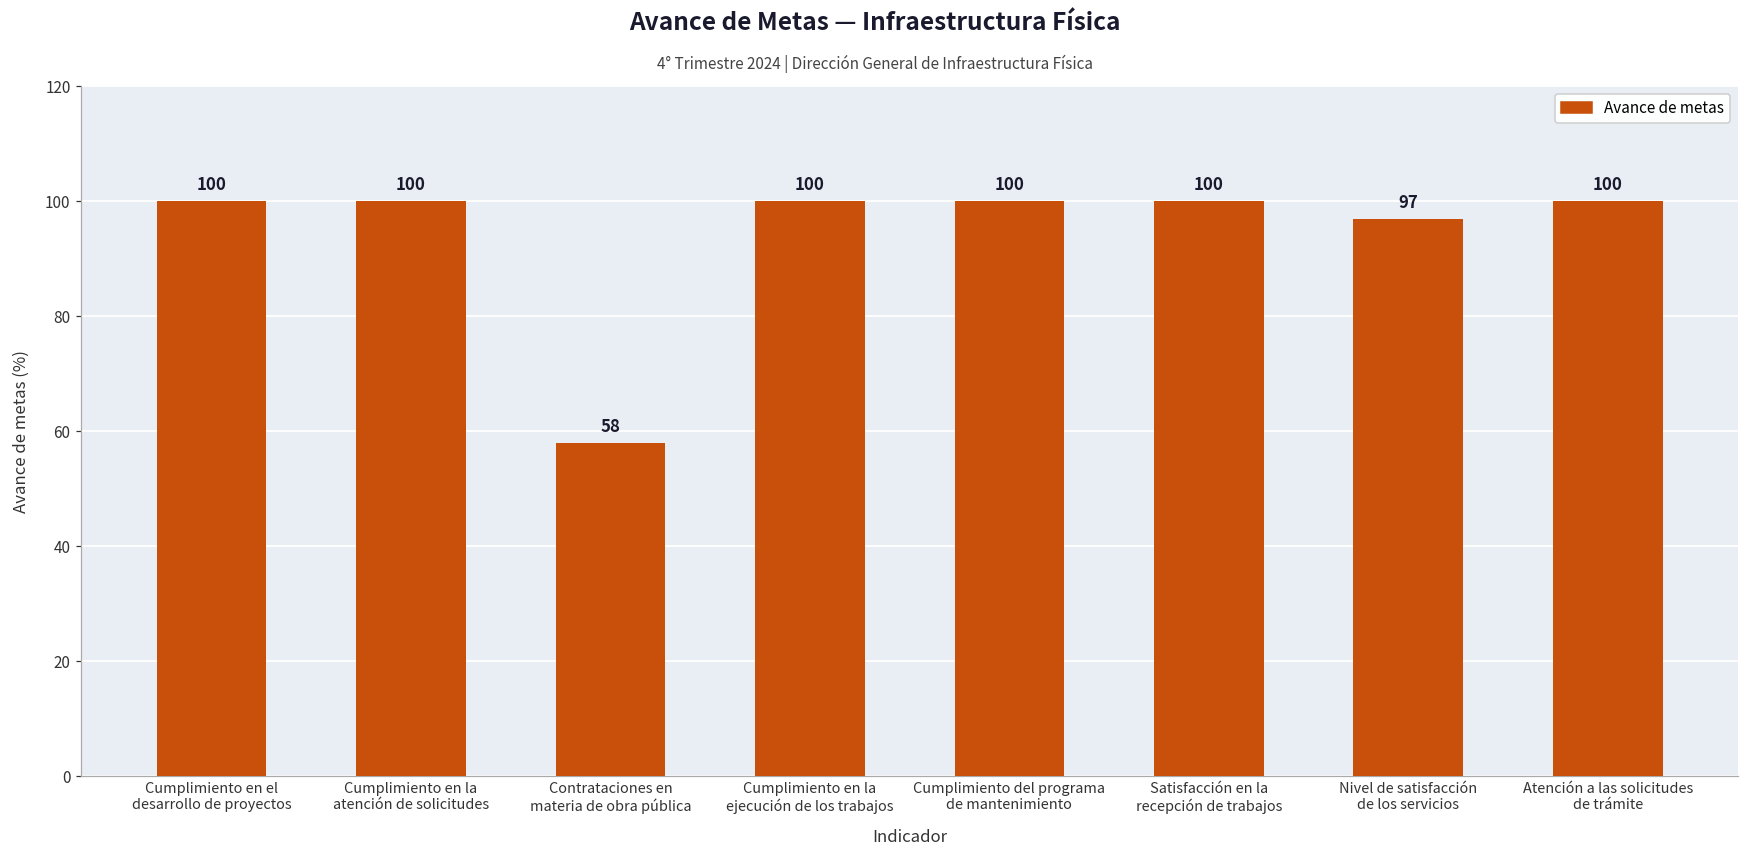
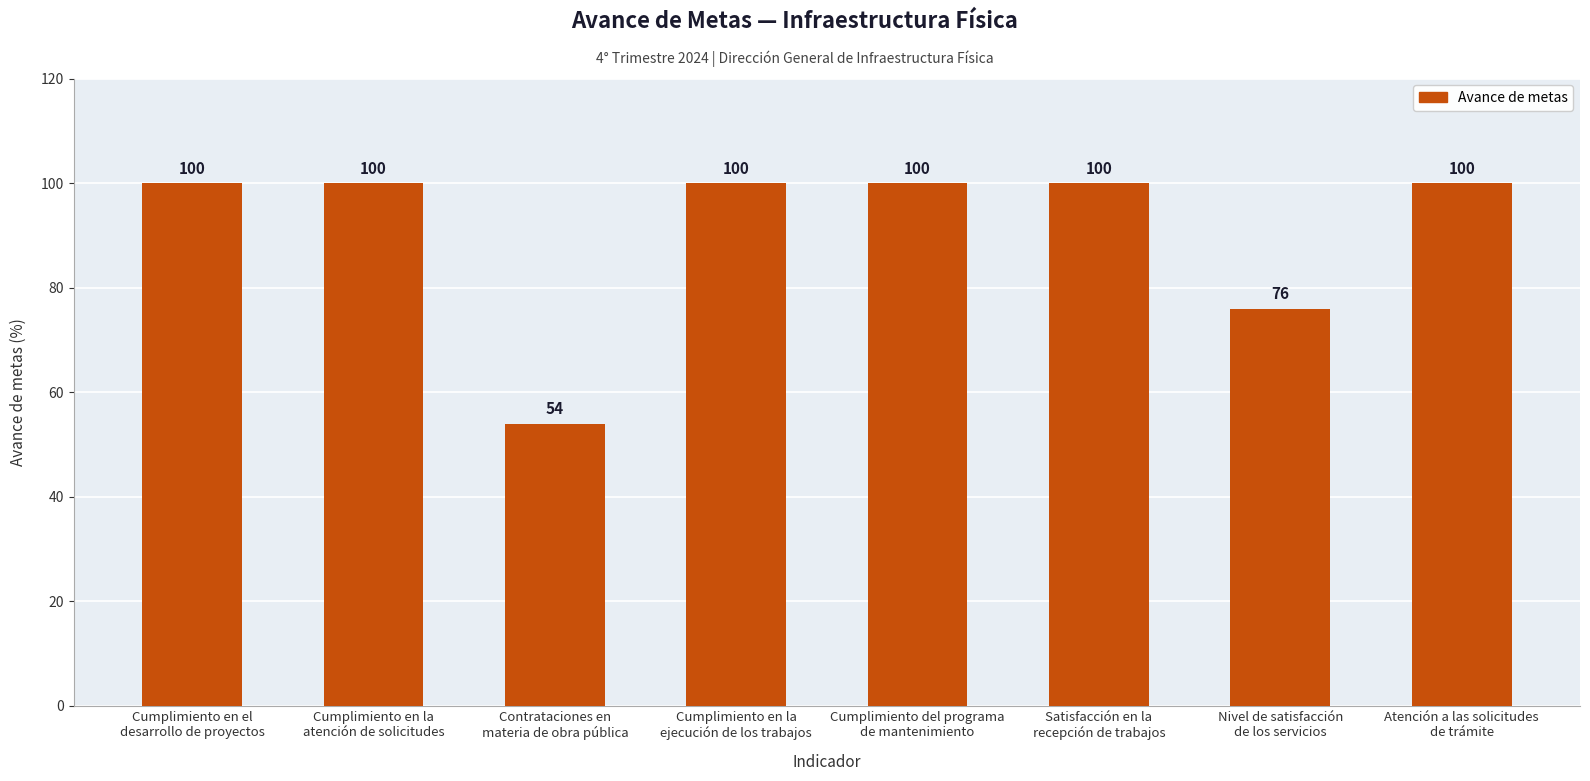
  {
    "Cumplimiento en el desarrollo de proyectos": 100,
    "Cumplimiento en la atención de solicitudes": 100,
-   "Contrataciones en materia de obra pública": 58,
+   "Contrataciones en materia de obra pública": 54,
    "Cumplimiento en la ejecución de los trabajos": 100,
    "Cumplimiento del programa de mantenimiento": 100,
    "Satisfacción en la recepción de trabajos": 100,
-   "Nivel de satisfacción de los servicios": 97,
+   "Nivel de satisfacción de los servicios": 76,
    "Atención a las solicitudes de trámite": 100
  }
